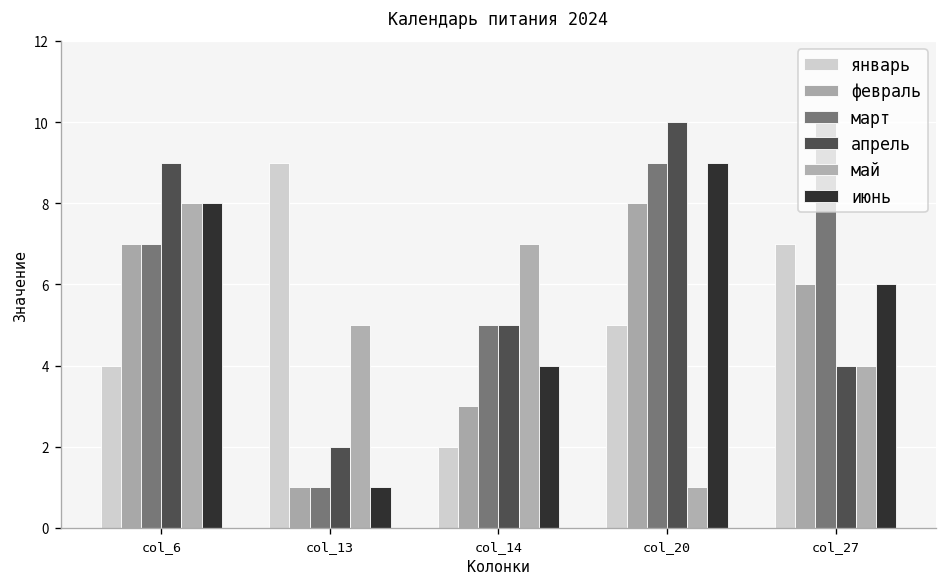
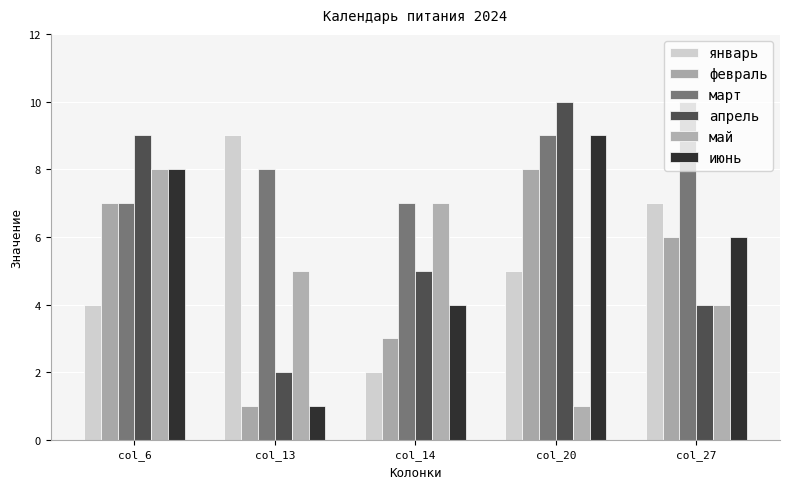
  {
    "март": {
      "col_6": 7,
-     "col_13": 1,
-     "col_14": 5,
+     "col_13": 8,
+     "col_14": 7,
      "col_20": 9
    }
  }
